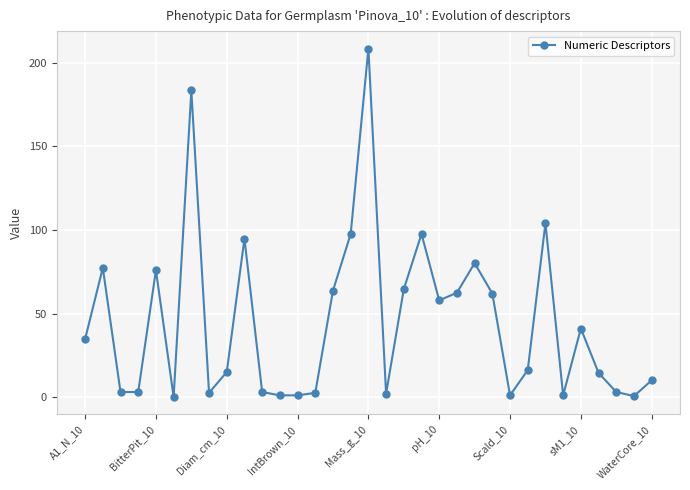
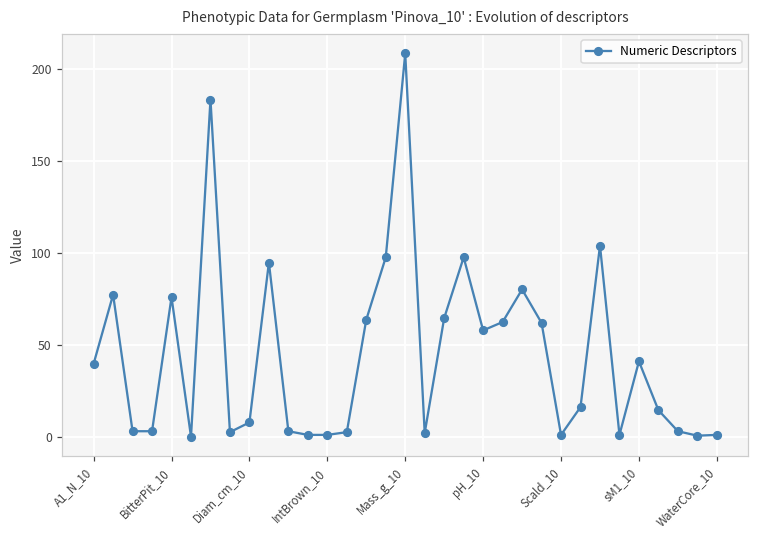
  {
-   "A1_N_10": 35,
+   "A1_N_10": 40,
    "BitterPit_10": 76,
-   "Diam_cm_10": 15,
+   "Diam_cm_10": 8,
    "IntBrown_10": 1,
    "Mass_g_10": 209,
    "pH_10": 58,
    "Scald_10": 1,
    "sM1_10": 41,
-   "WaterCore_10": 10
+   "WaterCore_10": 1
  }
